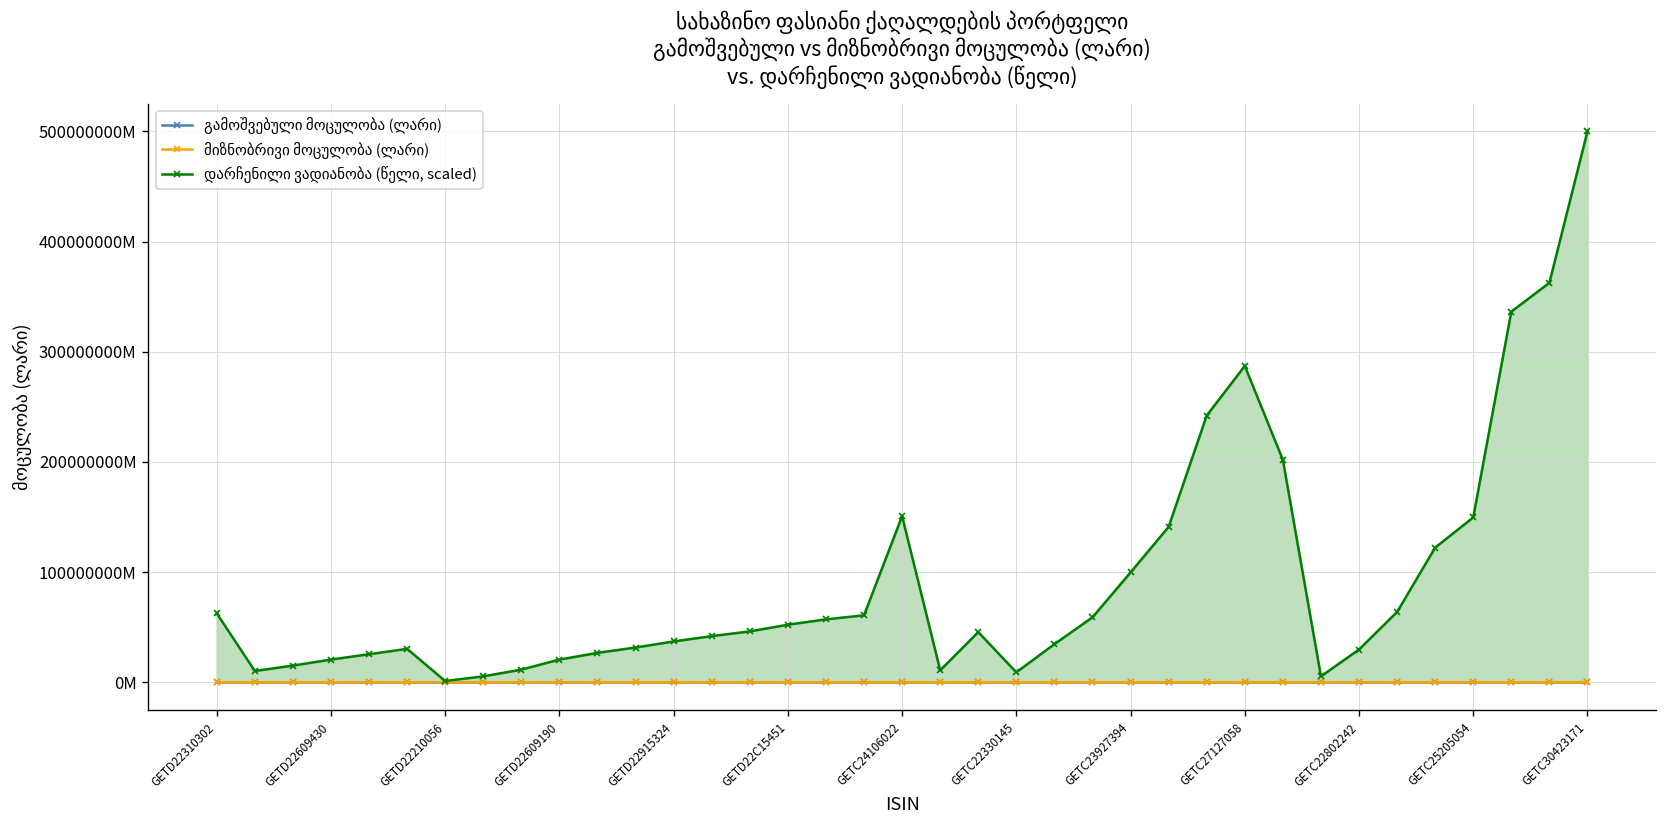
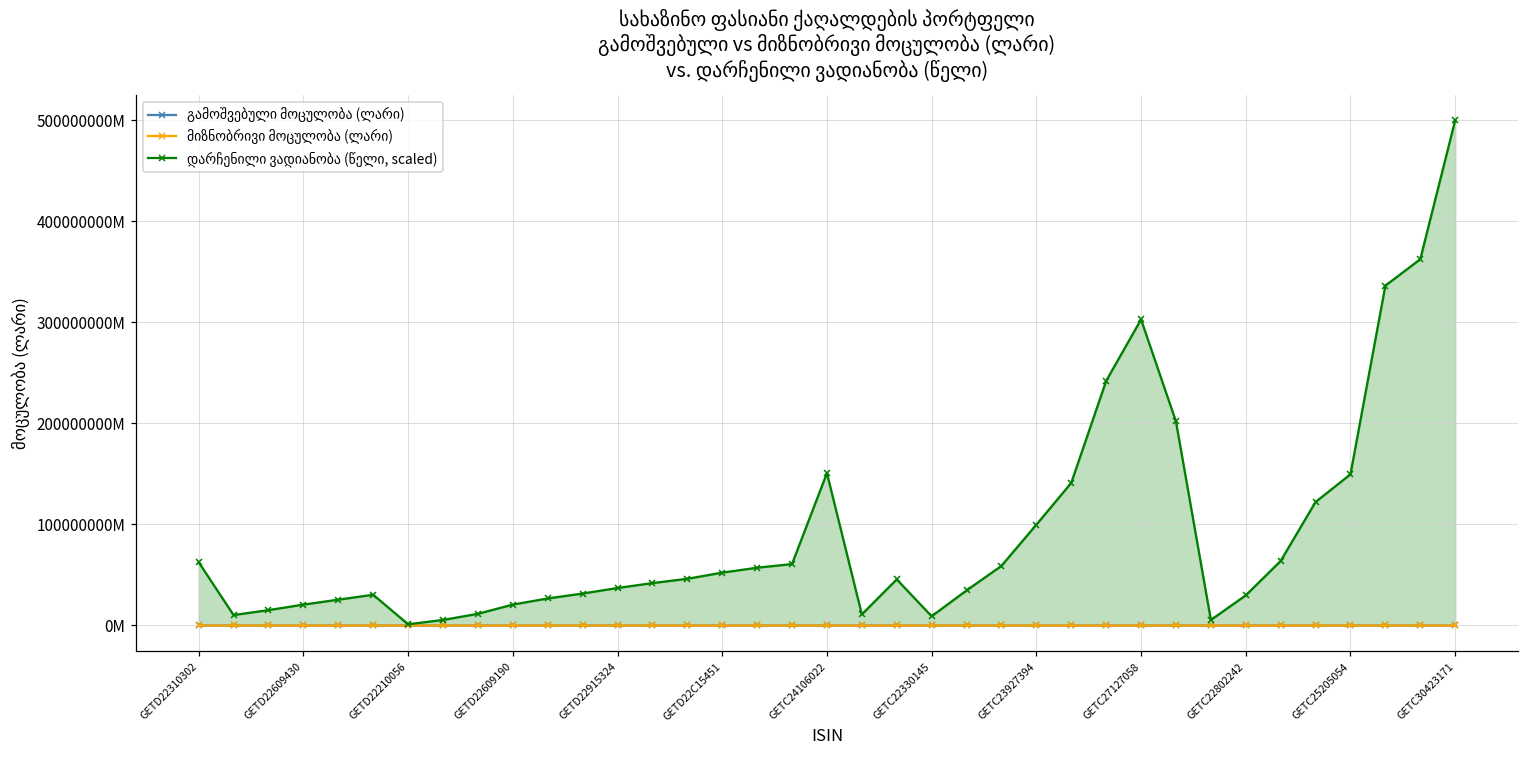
  {
    "მიზნობრივი მოცულობა (ლარი)": {
      "GETD22310302": 0,
      "GETD22609430": 0,
      "GETD22609190": 0,
      "GETD22915324": 0,
      "GETD22C15451": 0,
      "GETC24106022": 0,
      "GETC22330145": 0,
      "GETC23927394": 0,
      "GETC27127058": 0,
      "GETC22802242": 0,
      "GETC25205054": 0,
      "GETC30423171": 0
    },
    "დარჩენილი ვადიანობა (წელი, scaled)": {
      "GETD22310302": 60000000000000,
      "GETD22609430": 20000000000000,
      "GETD22609190": 20000000000000,
      "GETD22915324": 40000000000000,
      "GETD22C15451": 50000000000000,
      "GETC24106022": 150000000000000,
      "GETC22330145": 10000000000000,
      "GETC23927394": 100000000000000,
-     "GETC27127058": 290000000000000,
+     "GETC27127058": 300000000000000,
      "GETC22802242": 30000000000000,
      "GETC25205054": 150000000000000,
      "GETC30423171": 500000000000000
    }
  }
